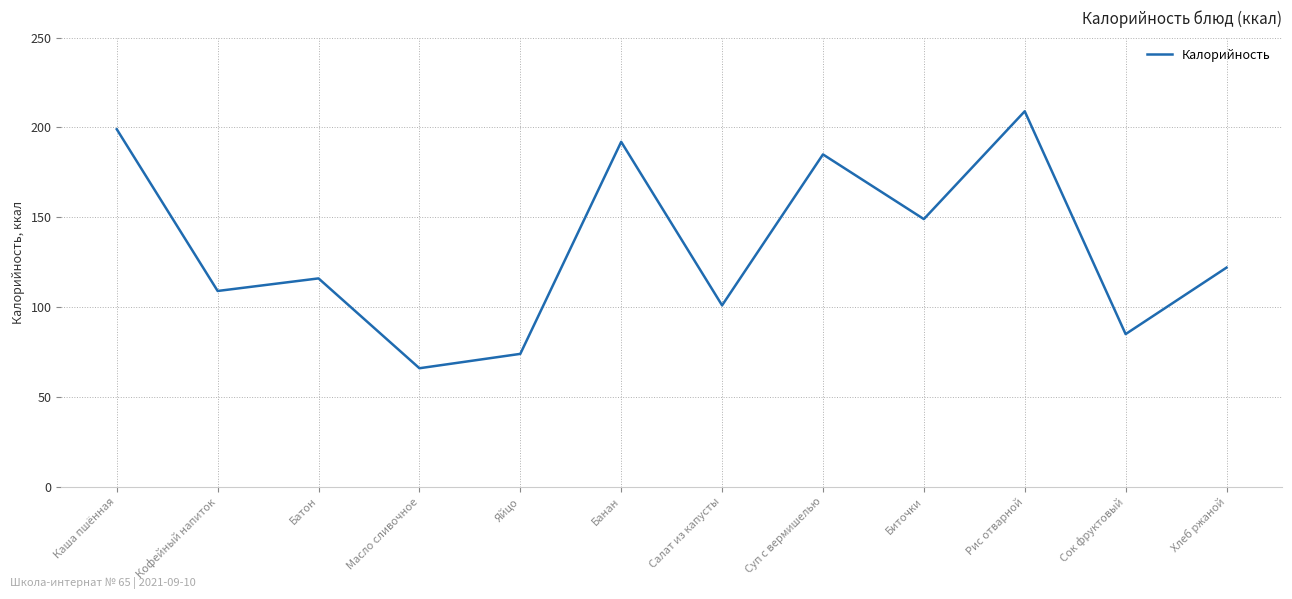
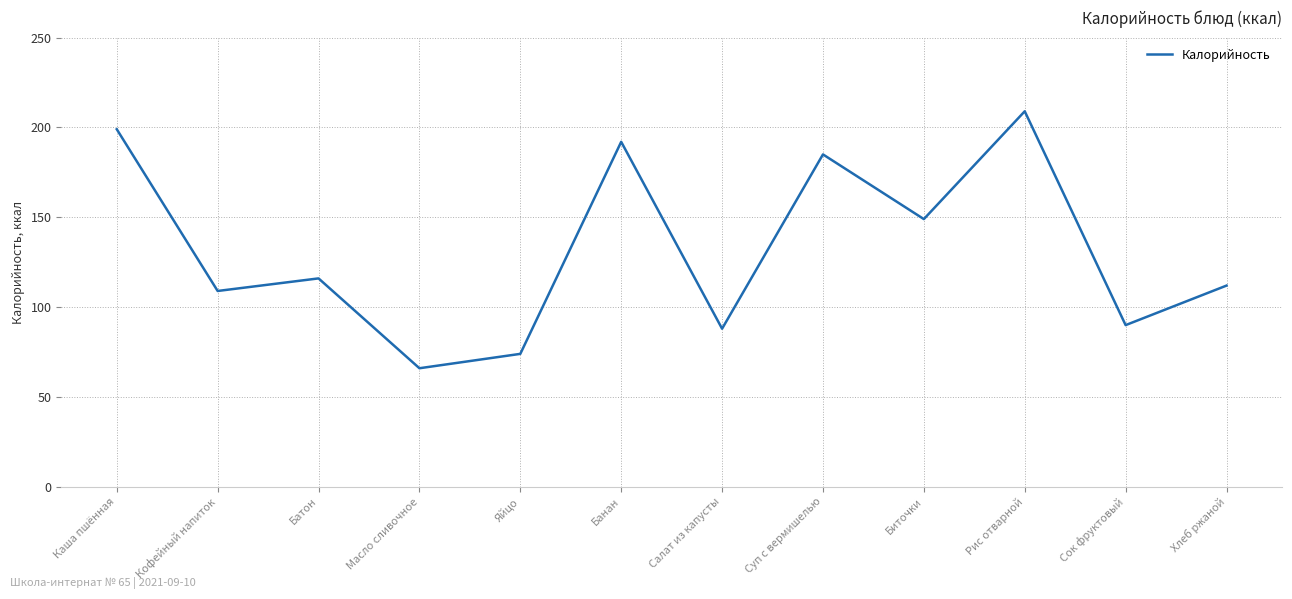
  {
    "Каша пшённая": 199,
    "Кофейный напиток": 109,
    "Батон": 116,
    "Масло сливочное": 66,
    "Яйцо": 74,
    "Банан": 192,
-   "Салат из капусты": 101,
+   "Салат из капусты": 88,
    "Суп с вермишелью": 185,
    "Биточки": 149,
    "Рис отварной": 209,
-   "Сок фруктовый": 85,
-   "Хлеб ржаной": 122
+   "Сок фруктовый": 90,
+   "Хлеб ржаной": 112
  }
